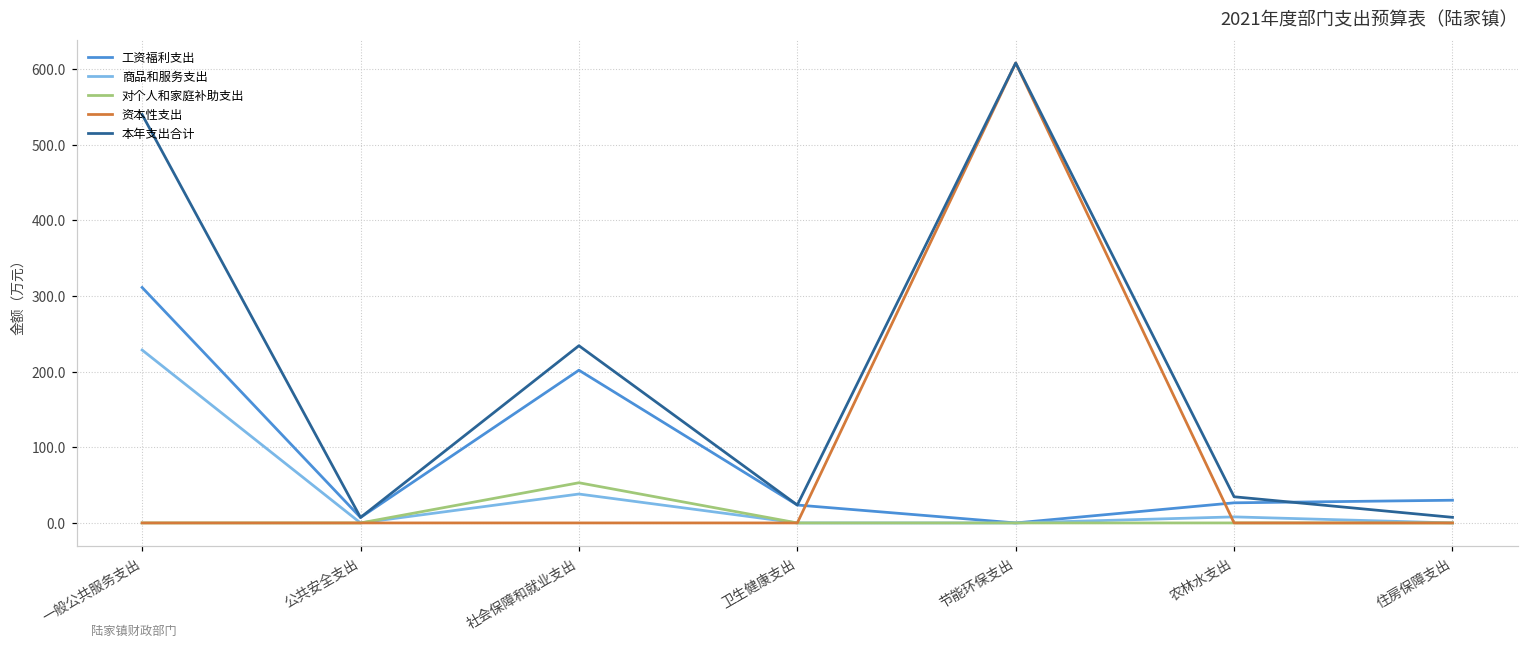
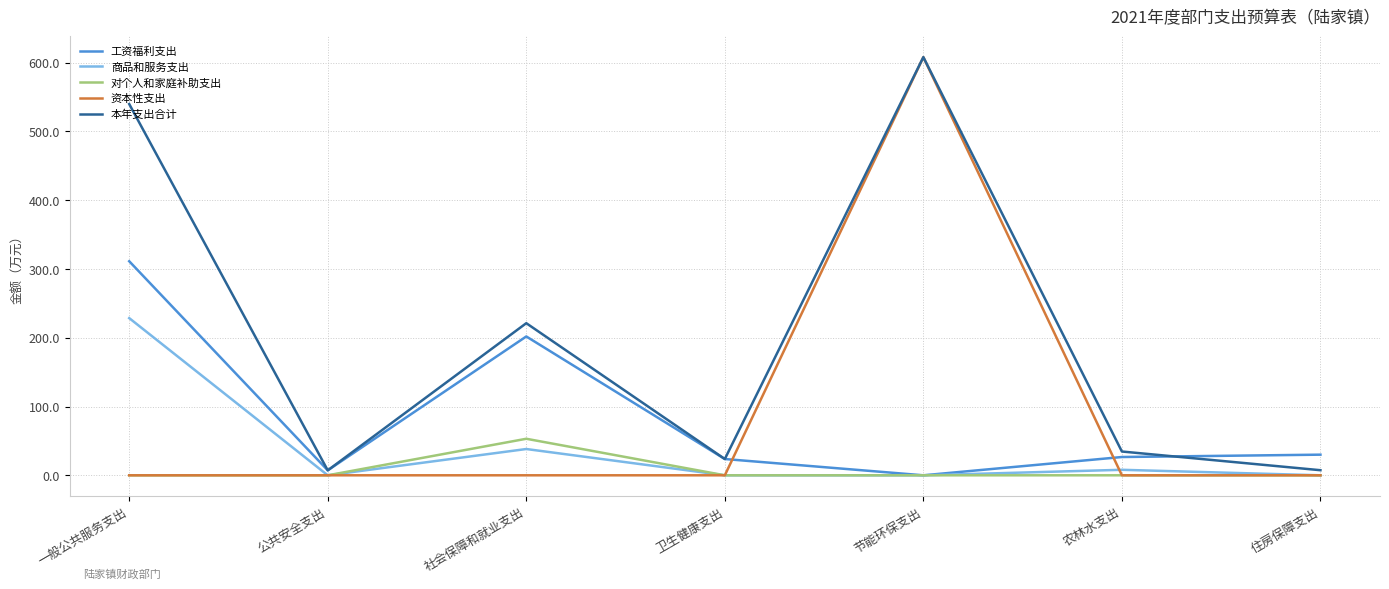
  {
    "工资福利支出": {
      "一般公共服务支出": 310,
      "社会保障和就业支出": 200,
      "农林水支出": 30,
      "住房保障支出": 30
    },
    "商品和服务支出": {
      "一般公共服务支出": 230,
      "社会保障和就业支出": 40,
      "农林水支出": 10
    },
    "对个人和家庭补助支出": {
      "社会保障和就业支出": 50
    },
    "资本性支出": {
      "社会保障和就业支出": 0
    },
    "本年支出合计": {
      "一般公共服务支出": 540,
-     "社会保障和就业支出": 230,
+     "社会保障和就业支出": 220,
      "农林水支出": 30,
      "住房保障支出": 10
    }
  }
